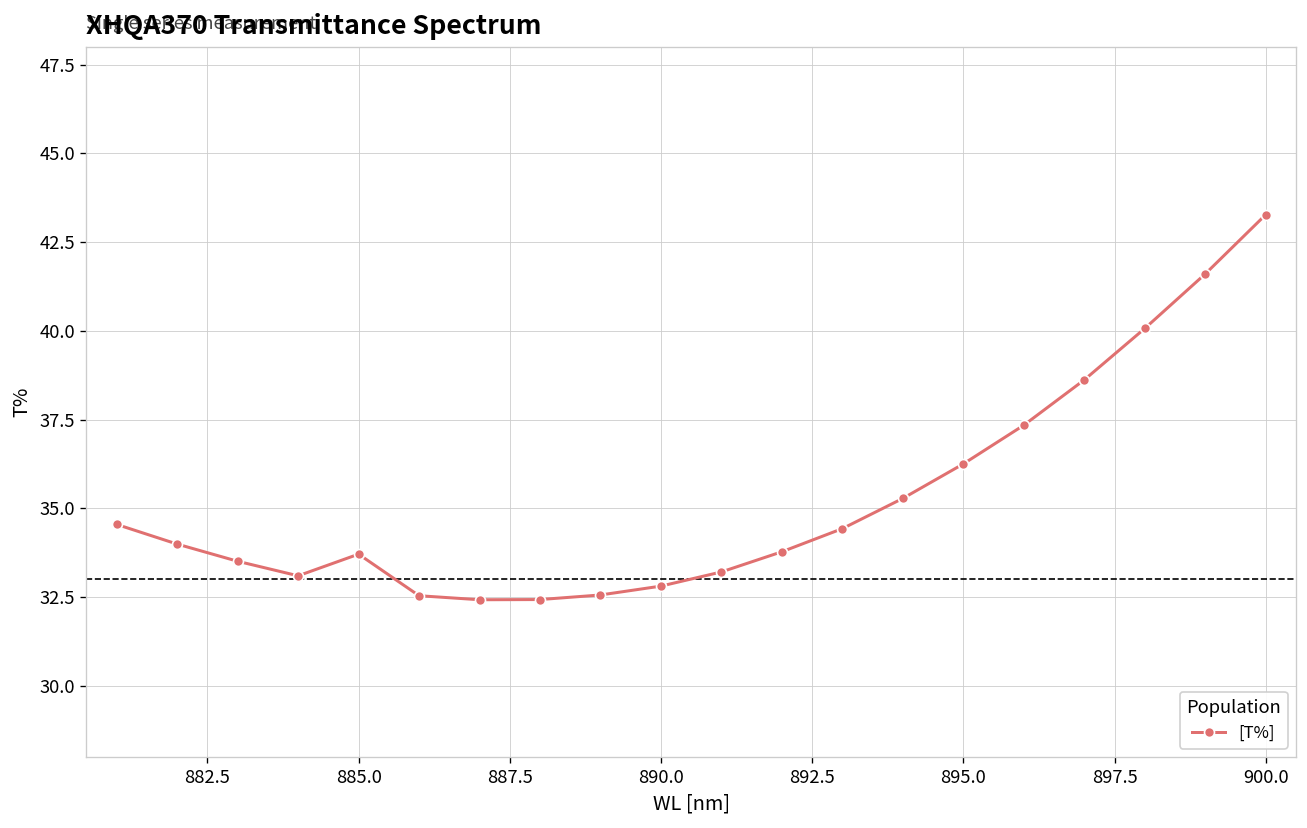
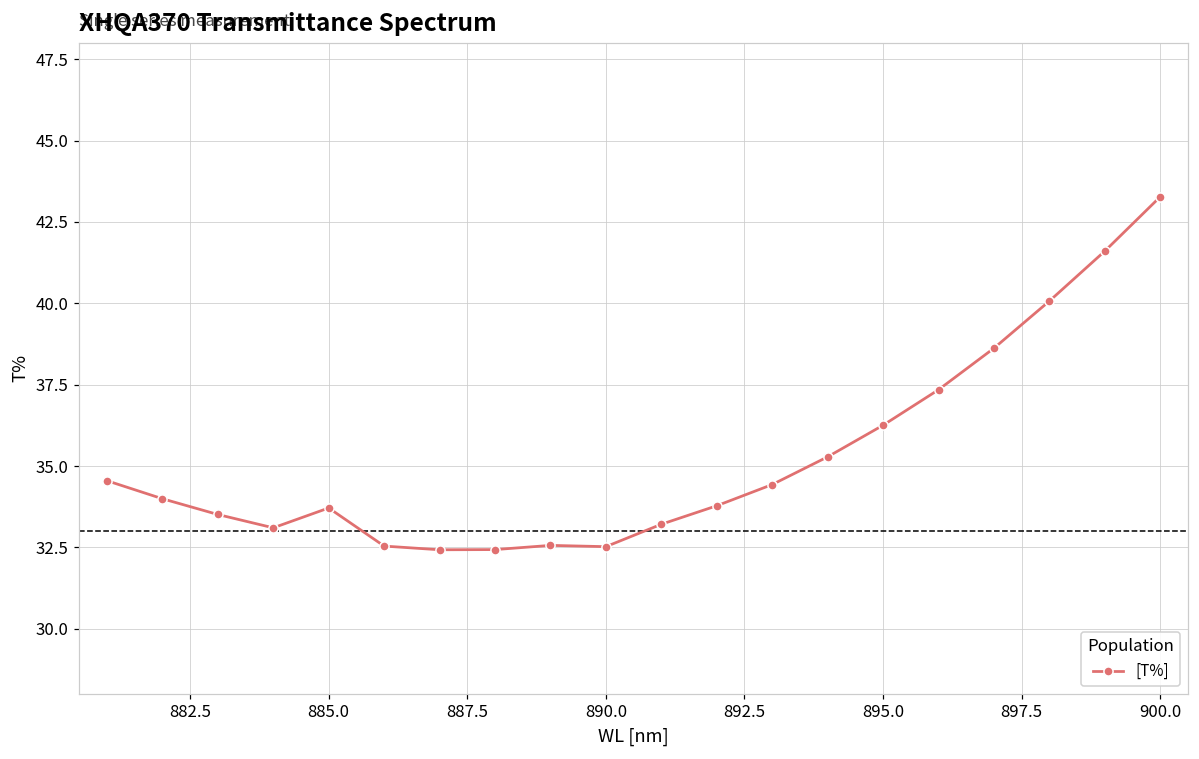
  {
    "885.0": 33.7,
-   "890.0": 32.8,
+   "890.0": 32.5,
    "895.0": 36.3,
    "900.0": 43.3
  }
